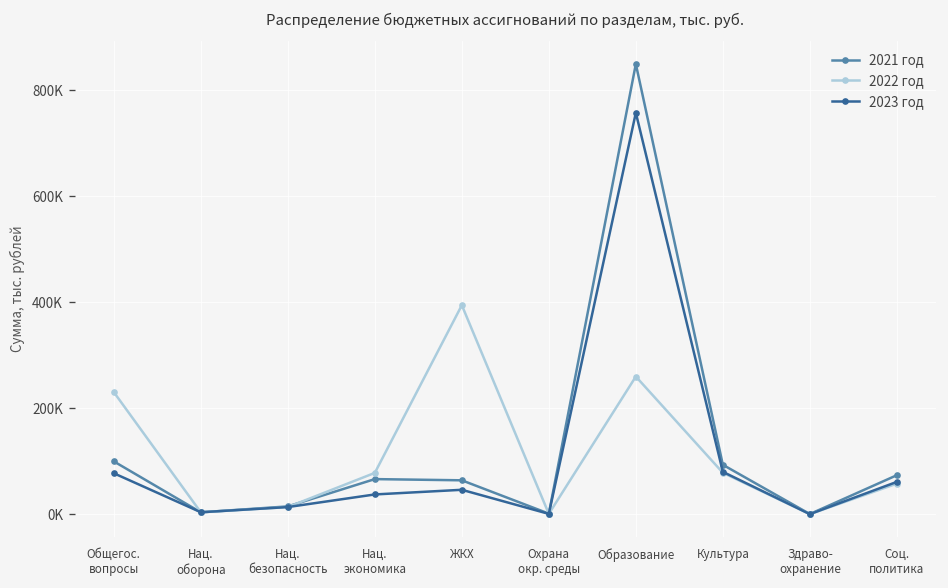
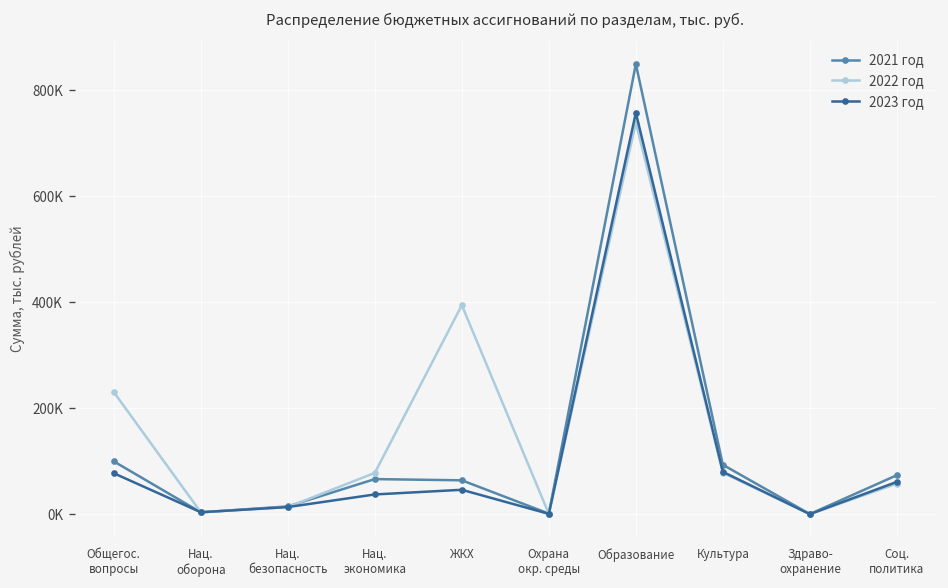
  {
    "2022 год": {
      "Общегос. вопросы": 230000,
      "Нац. экономика": 80000,
      "ЖКХ": 390000,
-     "Образование": 260000
+     "Образование": 740000
    }
  }
